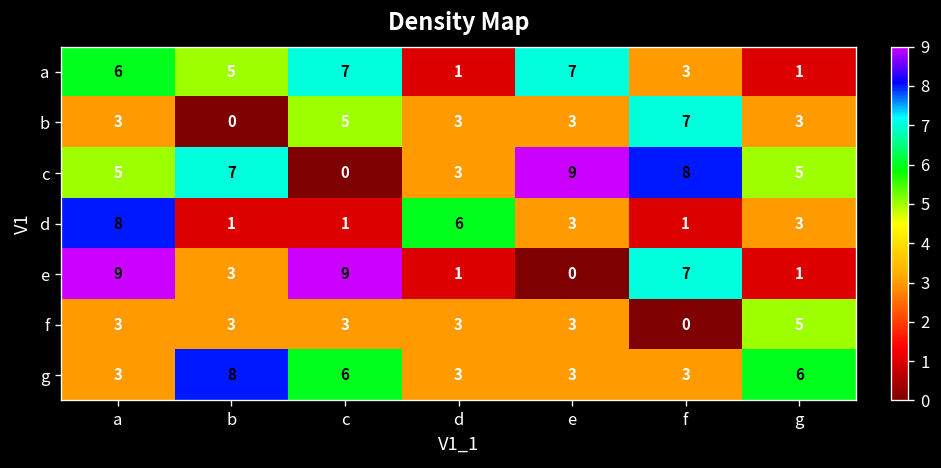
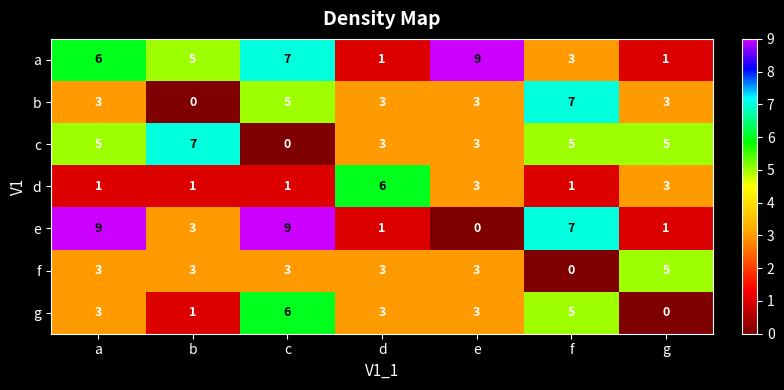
  {
    "a": {
      "a": 6,
      "b": 5,
      "c": 7,
      "d": 1,
-     "e": 7,
+     "e": 9,
      "f": 3,
      "g": 1
    },
    "b": {
      "a": 3,
      "b": 0,
      "c": 5,
      "d": 3,
      "e": 3,
      "f": 7,
      "g": 3
    },
    "c": {
      "a": 5,
      "b": 7,
      "c": 0,
      "d": 3,
-     "e": 9,
-     "f": 8,
+     "e": 3,
+     "f": 5,
      "g": 5
    },
    "d": {
-     "a": 8,
+     "a": 1,
      "b": 1,
      "c": 1,
      "d": 6,
      "e": 3,
      "f": 1,
      "g": 3
    },
    "e": {
      "a": 9,
      "b": 3,
      "c": 9,
      "d": 1,
      "e": 0,
      "f": 7,
      "g": 1
    },
    "f": {
      "a": 3,
      "b": 3,
      "c": 3,
      "d": 3,
      "e": 3,
      "f": 0,
      "g": 5
    },
    "g": {
      "a": 3,
-     "b": 8,
+     "b": 1,
      "c": 6,
      "d": 3,
      "e": 3,
-     "f": 3,
-     "g": 6
+     "f": 5,
+     "g": 0
    }
  }
